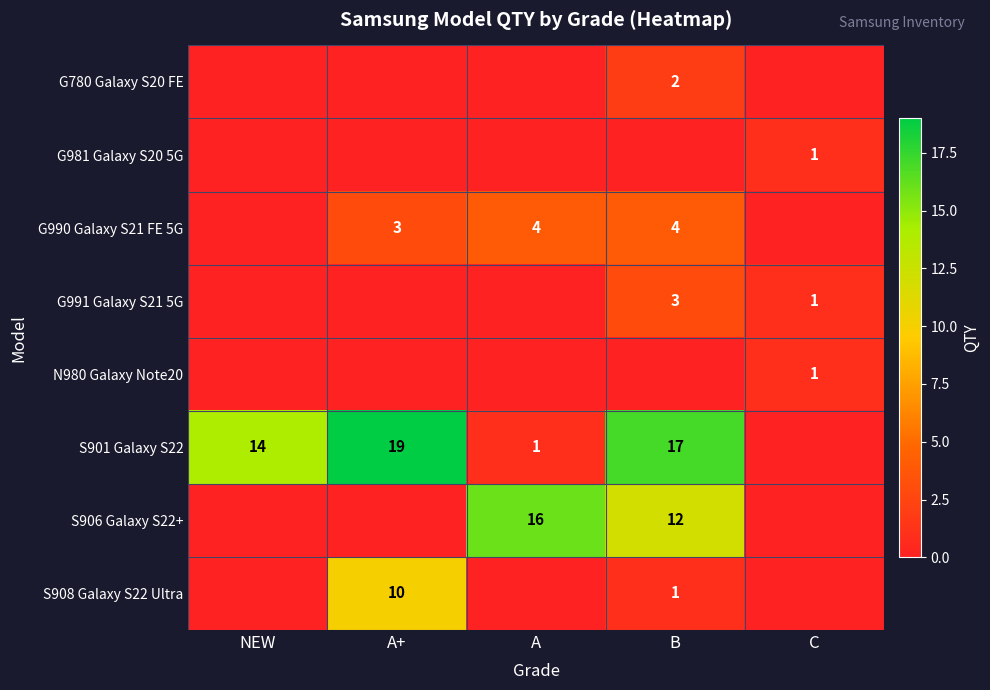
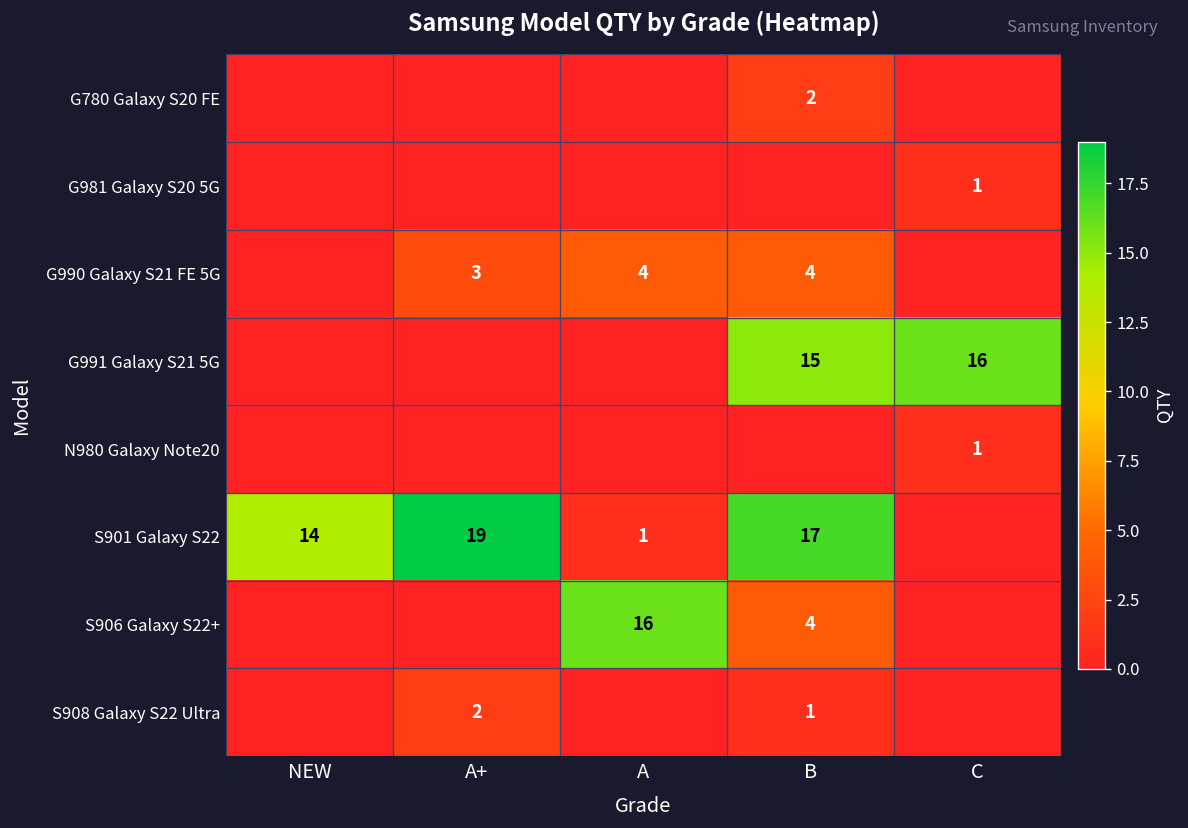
  {
    "G780 Galaxy S20 FE": {
      "B": 2
    },
    "G981 Galaxy S20 5G": {
      "C": 1
    },
    "G990 Galaxy S21 FE 5G": {
      "A+": 3,
      "A": 4,
      "B": 4
    },
    "G991 Galaxy S21 5G": {
-     "B": 3,
-     "C": 1
+     "B": 15,
+     "C": 16
    },
    "N980 Galaxy Note20": {
      "C": 1
    },
    "S901 Galaxy S22": {
      "NEW": 14,
      "A+": 19,
      "A": 1,
      "B": 17
    },
    "S906 Galaxy S22+": {
      "A": 16,
-     "B": 12
+     "B": 4
    },
    "S908 Galaxy S22 Ultra": {
-     "A+": 10,
+     "A+": 2,
      "B": 1
    }
  }
